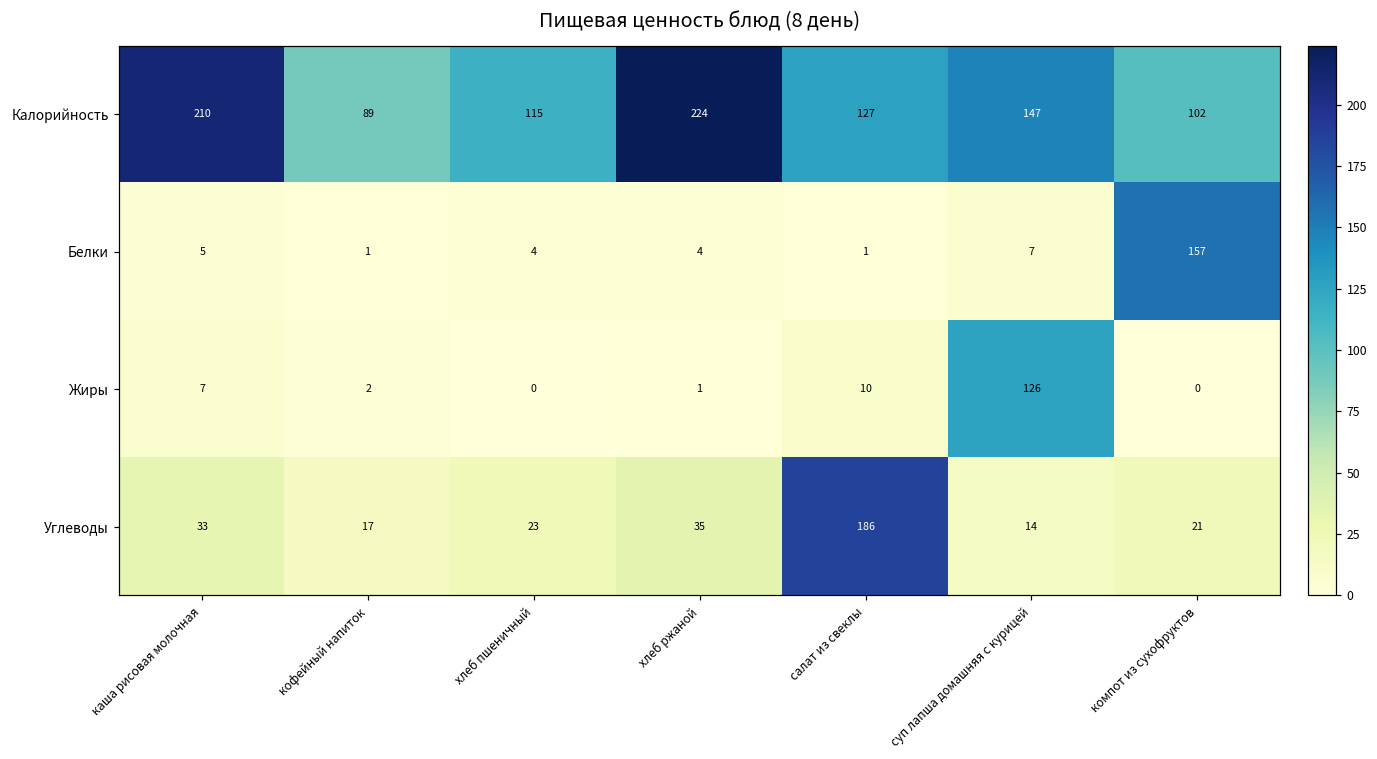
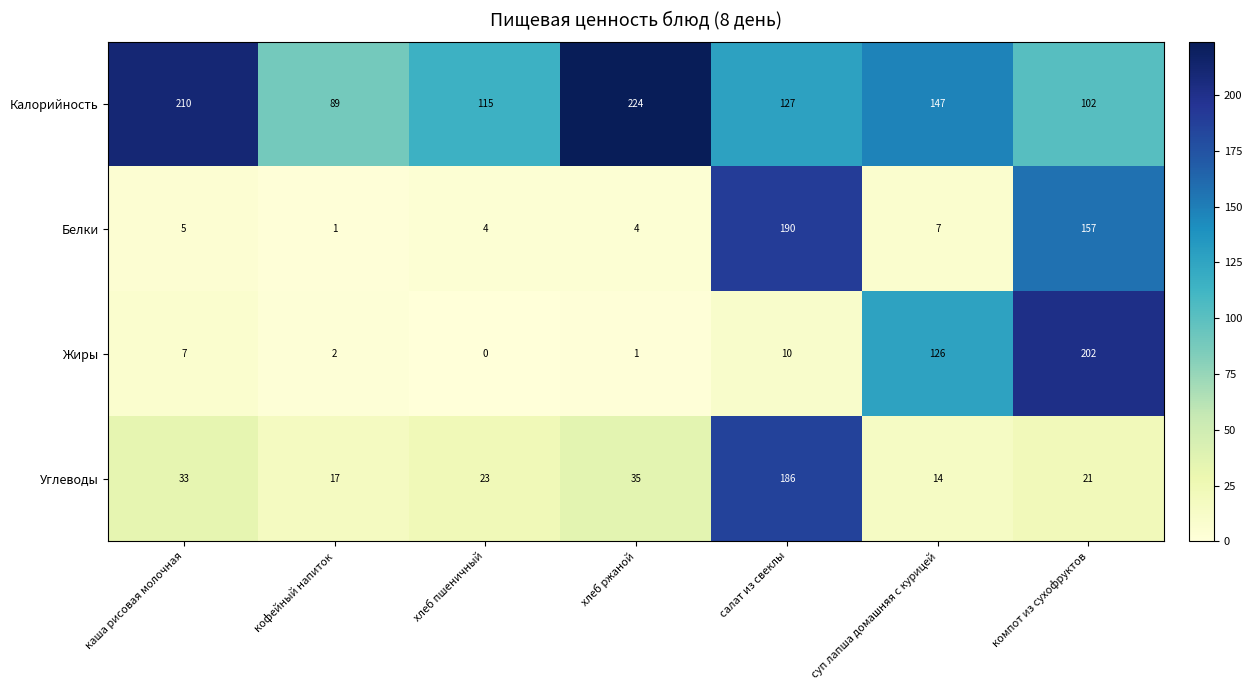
  {
    "Калорийность": {
      "каша рисовая молочная": 210,
      "кофейный напиток": 89,
      "хлеб пшеничный": 115,
      "хлеб ржаной": 224,
      "салат из свеклы": 127,
      "суп лапша домашняя с курицей": 147,
      "компот из сухофруктов": 102
    },
    "Белки": {
      "каша рисовая молочная": 5,
      "кофейный напиток": 1,
      "хлеб пшеничный": 4,
      "хлеб ржаной": 4,
-     "салат из свеклы": 1,
+     "салат из свеклы": 190,
      "суп лапша домашняя с курицей": 7,
      "компот из сухофруктов": 157
    },
    "Жиры": {
      "каша рисовая молочная": 7,
      "кофейный напиток": 2,
      "хлеб пшеничный": 0,
      "хлеб ржаной": 1,
      "салат из свеклы": 10,
      "суп лапша домашняя с курицей": 126,
-     "компот из сухофруктов": 0
+     "компот из сухофруктов": 202
    },
    "Углеводы": {
      "каша рисовая молочная": 33,
      "кофейный напиток": 17,
      "хлеб пшеничный": 23,
      "хлеб ржаной": 35,
      "салат из свеклы": 186,
      "суп лапша домашняя с курицей": 14,
      "компот из сухофруктов": 21
    }
  }
